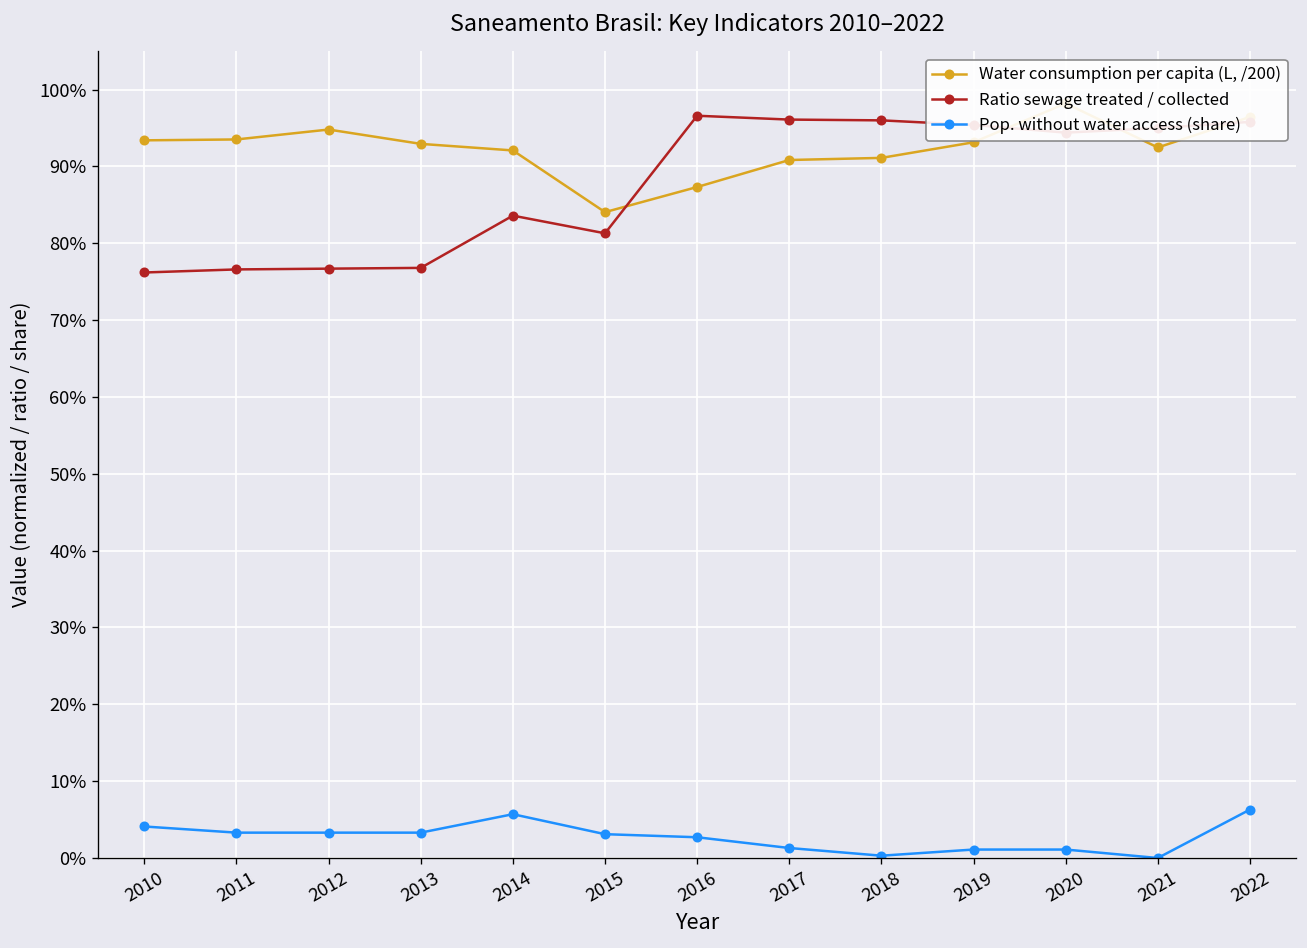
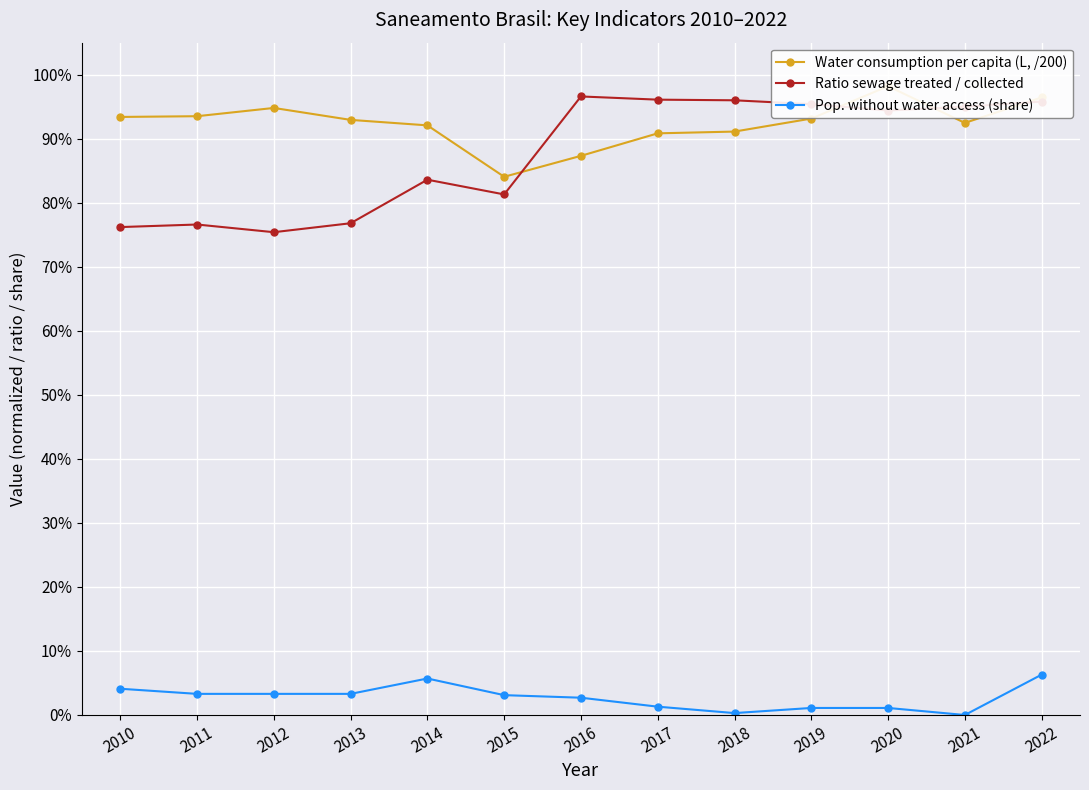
  {
    "Water consumption per capita (L, /200)": {
      "2010": "93%",
      "2011": "94%",
      "2012": "95%",
      "2013": "93%",
      "2014": "92%",
      "2015": "84%",
      "2016": "87%",
      "2017": "91%",
      "2018": "91%",
      "2019": "93%",
      "2021": "92%"
    },
    "Ratio sewage treated / collected": {
      "2010": "76%",
      "2011": "77%",
-     "2012": "77%",
+     "2012": "75%",
      "2013": "77%",
      "2014": "84%",
      "2015": "81%",
      "2016": "97%",
      "2017": "96%",
      "2018": "96%"
    },
    "Pop. without water access (share)": {
      "2010": "4%",
      "2011": "3%",
      "2012": "3%",
      "2013": "3%",
      "2014": "6%",
      "2015": "3%",
      "2016": "3%",
      "2017": "1%",
      "2018": "0%",
      "2019": "1%",
      "2020": "1%",
      "2021": "0%",
      "2022": "6%"
    }
  }
